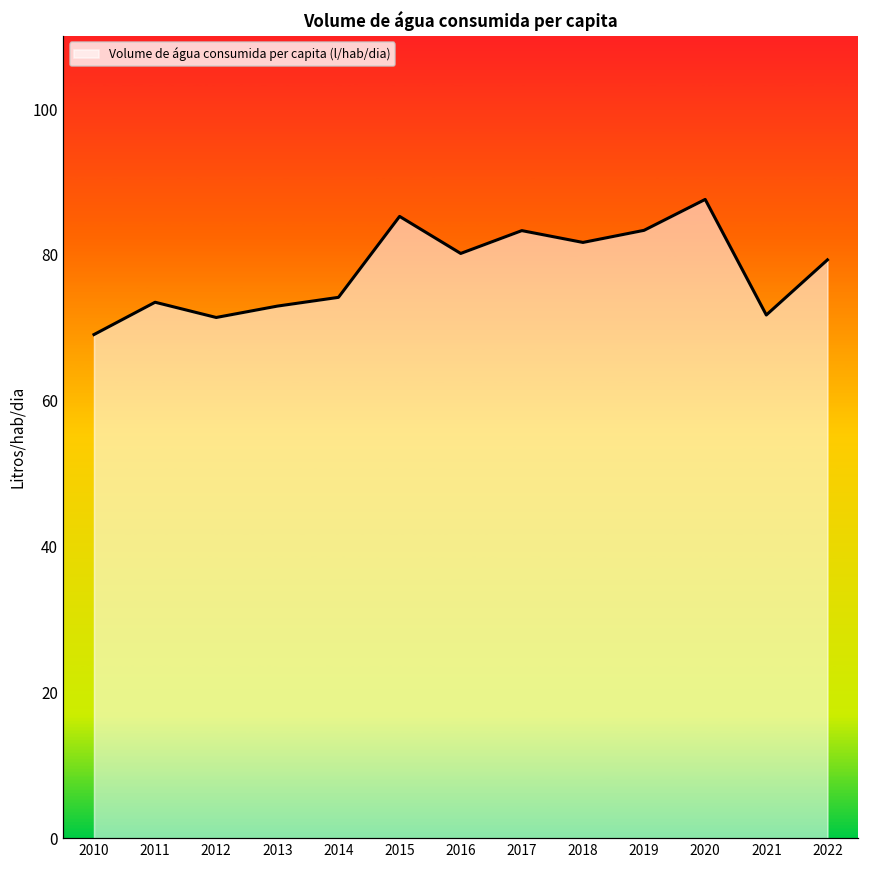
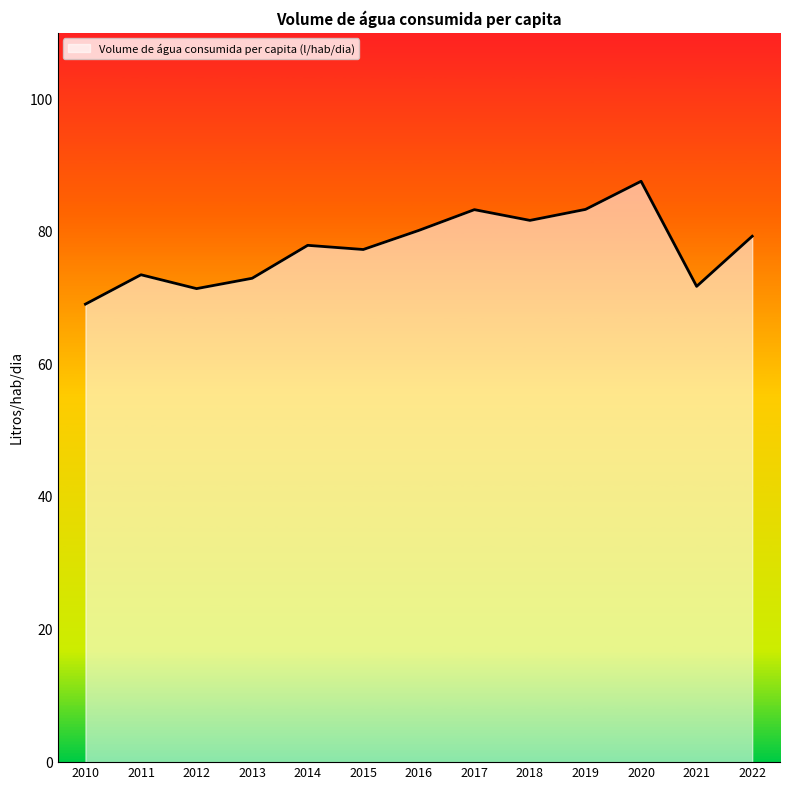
  {
    "2010": 69,
    "2011": 74,
    "2012": 71,
    "2013": 73,
-   "2014": 74,
-   "2015": 85,
+   "2014": 78,
+   "2015": 77,
    "2016": 80,
    "2017": 83,
    "2018": 82,
    "2019": 83,
    "2020": 88,
    "2021": 72,
    "2022": 79
  }
